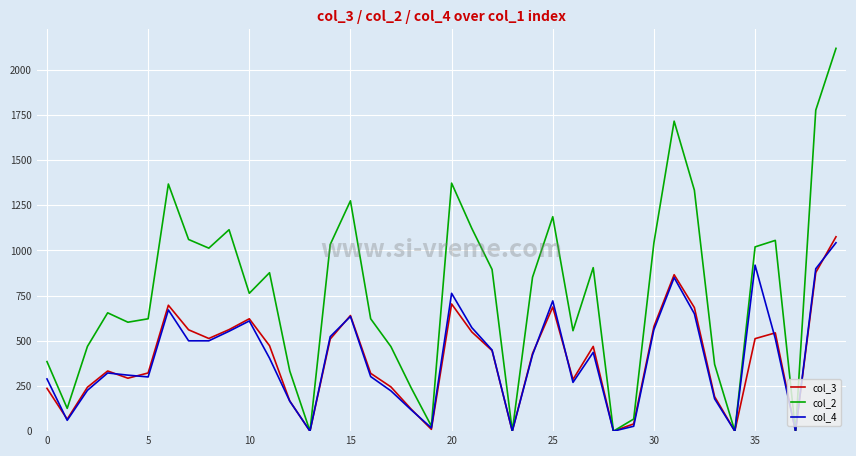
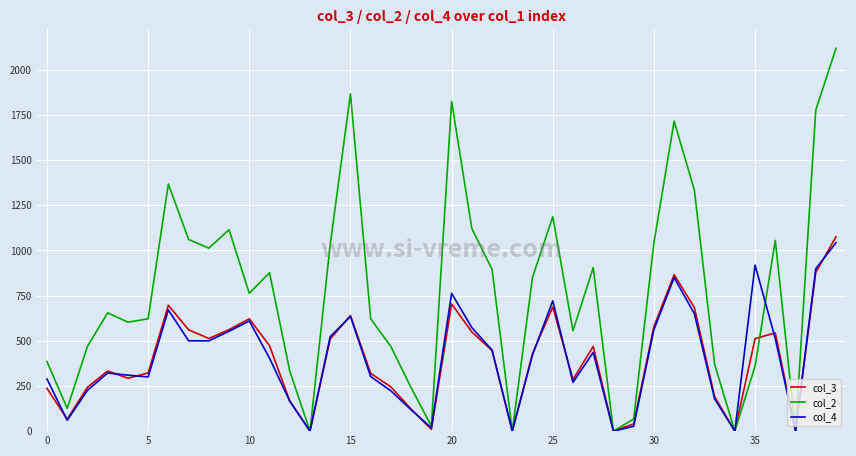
  {
    "col_3": {
      "0": 240,
      "5": 320,
      "20": 700,
      "25": 690,
      "30": 580,
      "35": 510
    },
    "col_2": {
      "0": 390,
      "5": 620,
      "10": 760,
-     "15": 1280,
-     "20": 1370,
+     "15": 1870,
+     "20": 1830,
      "25": 1190,
      "30": 1040,
-     "35": 1020
+     "35": 360
    },
    "col_4": {
      "0": 290,
      "5": 300,
      "20": 760,
      "25": 720,
      "30": 560,
      "35": 920
    }
  }
